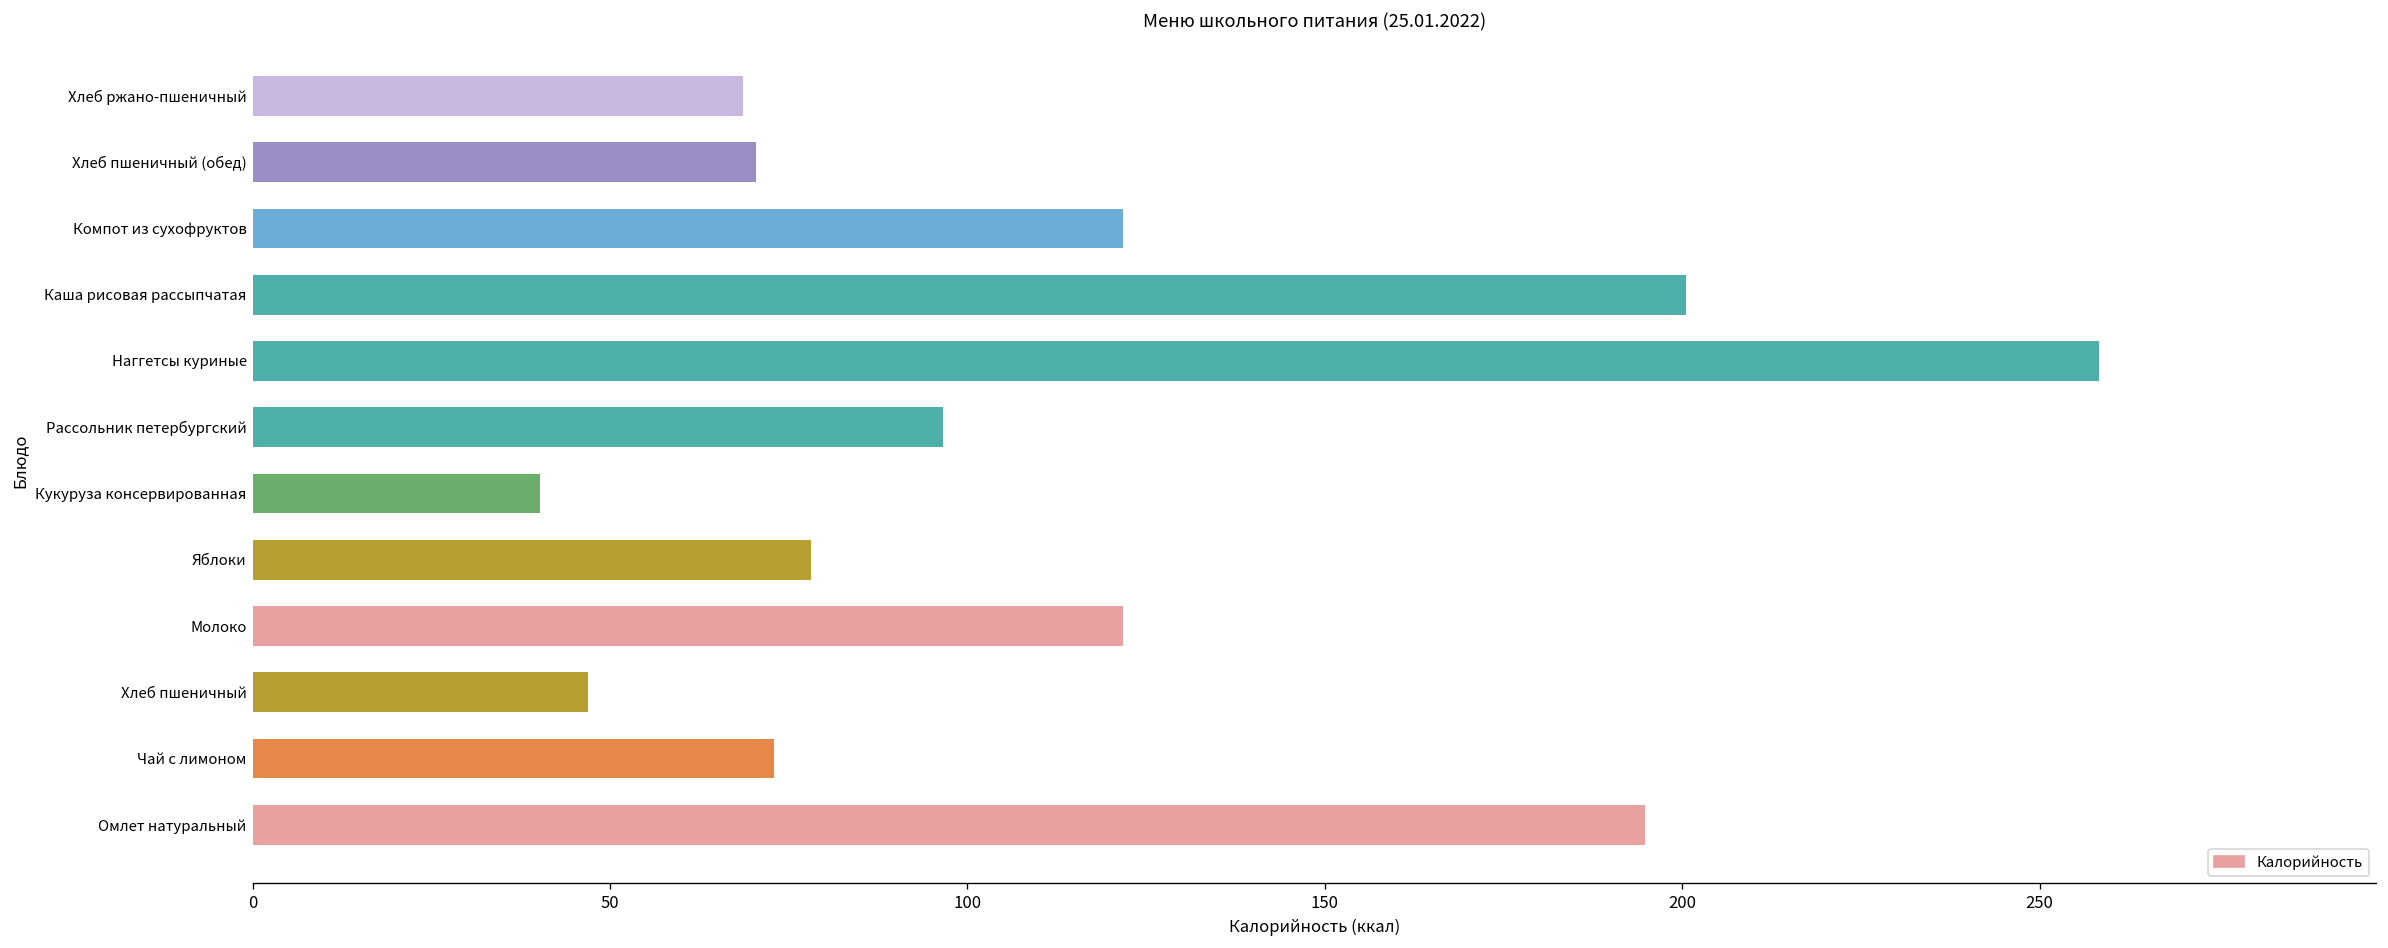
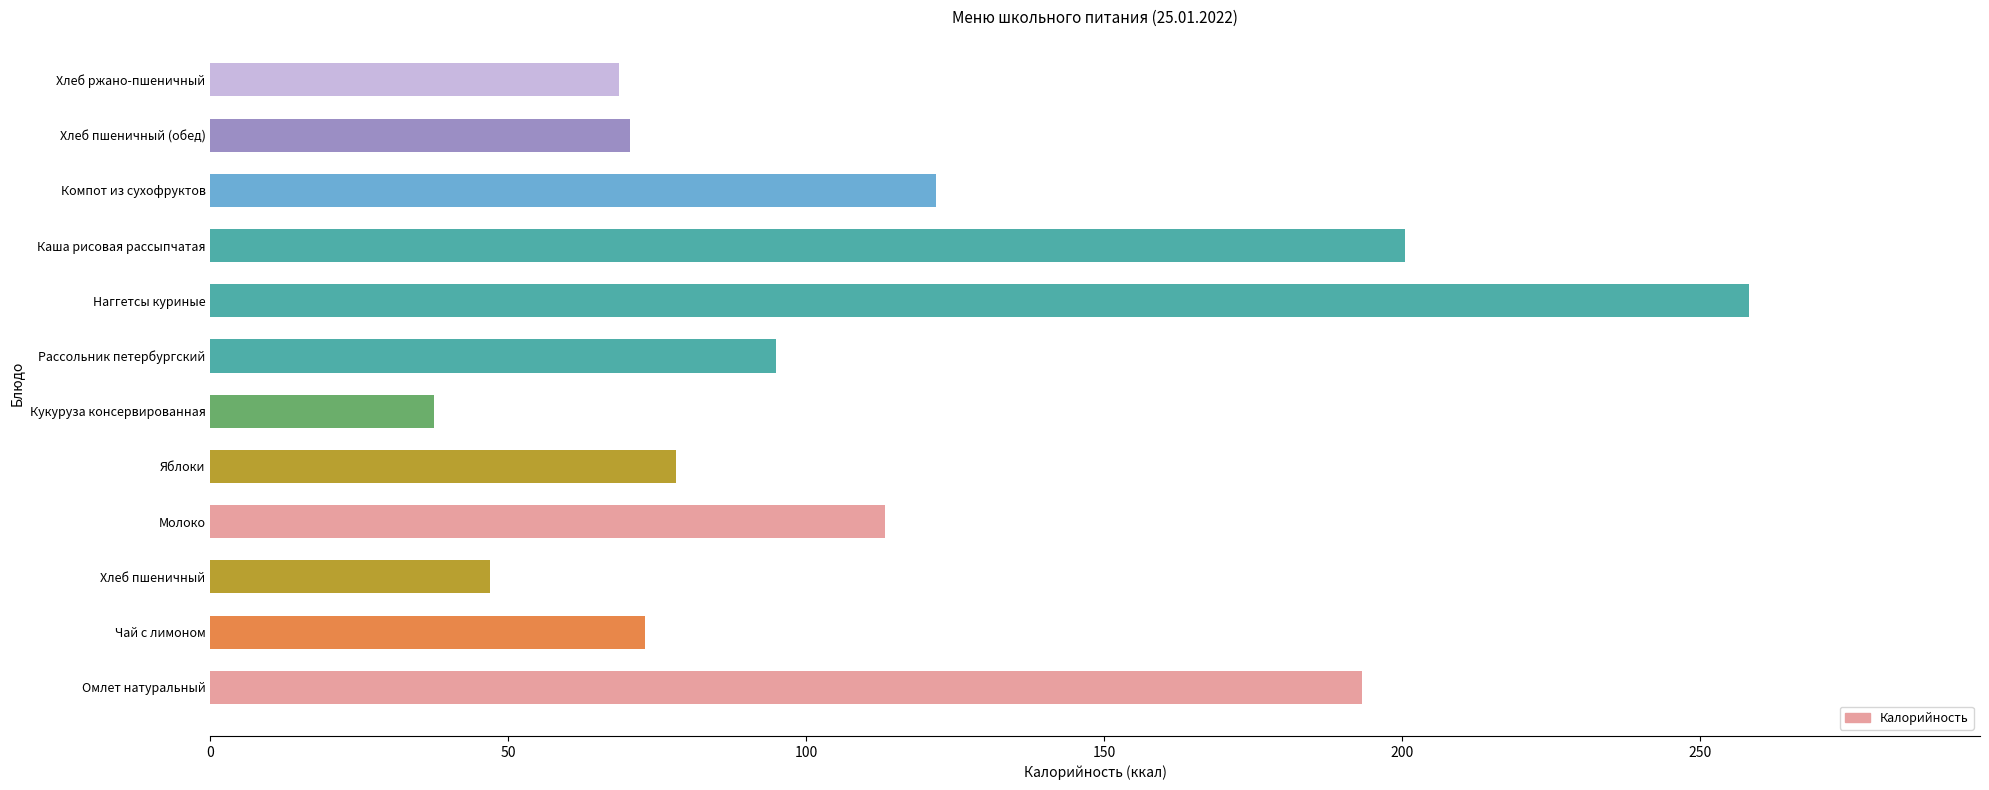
  {
    "Хлеб ржано-пшеничный": 69,
    "Хлеб пшеничный (обед)": 71,
    "Компот из сухофруктов": 122,
    "Каша рисовая рассыпчатая": 201,
    "Наггетсы куриные": 258,
-   "Рассольник петербургский": 97,
-   "Кукуруза консервированная": 40,
+   "Рассольник петербургский": 95,
+   "Кукуруза консервированная": 38,
    "Яблоки": 78,
-   "Молоко": 122,
+   "Молоко": 113,
    "Хлеб пшеничный": 47,
    "Чай с лимоном": 73,
-   "Омлет натуральный": 195
+   "Омлет натуральный": 193
  }
